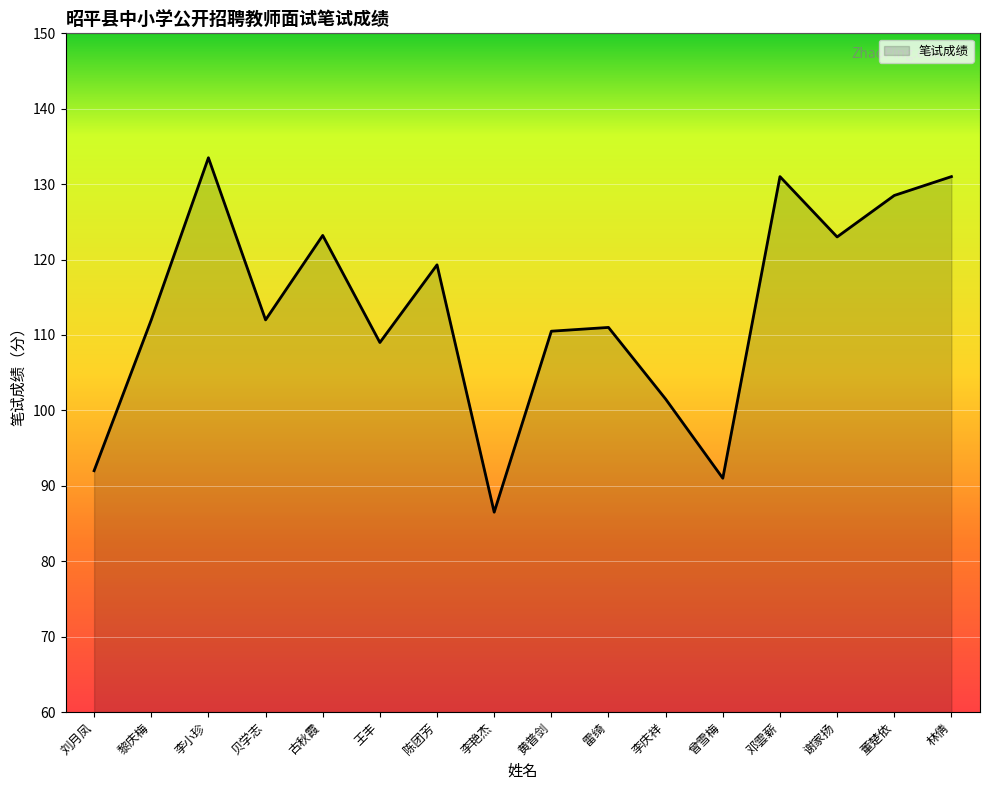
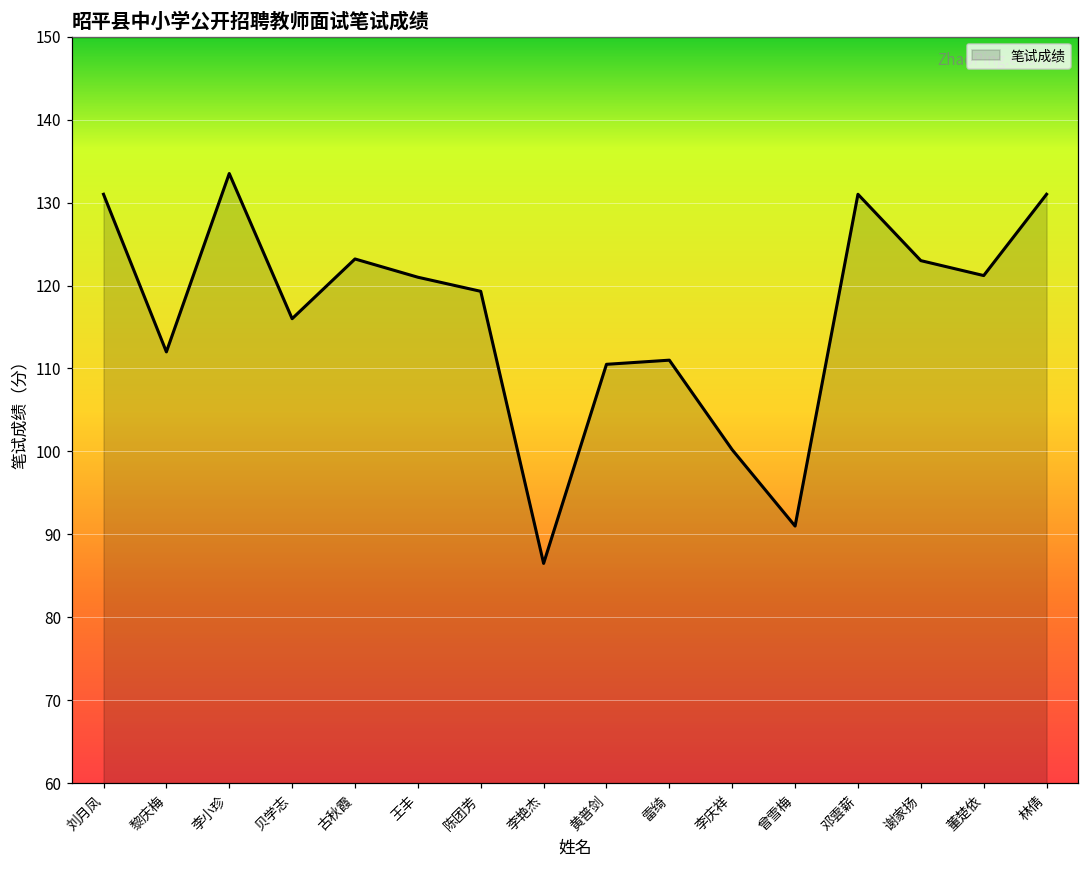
  {
-   "刘月凤": 92,
+   "刘月凤": 131,
    "黎庆梅": 112,
    "李小珍": 134,
-   "贝学志": 112,
+   "贝学志": 116,
    "古秋霞": 123,
-   "王丰": 109,
+   "王丰": 121,
    "陈团芳": 119,
    "李艳杰": 87,
    "黄普剑": 111,
    "雷绮": 111,
-   "李庆祥": 102,
+   "李庆祥": 100,
    "曾雪梅": 91,
    "邓雲薪": 131,
    "谢家扬": 123,
-   "董楚依": 129,
+   "董楚依": 121,
    "林倩": 131
  }
